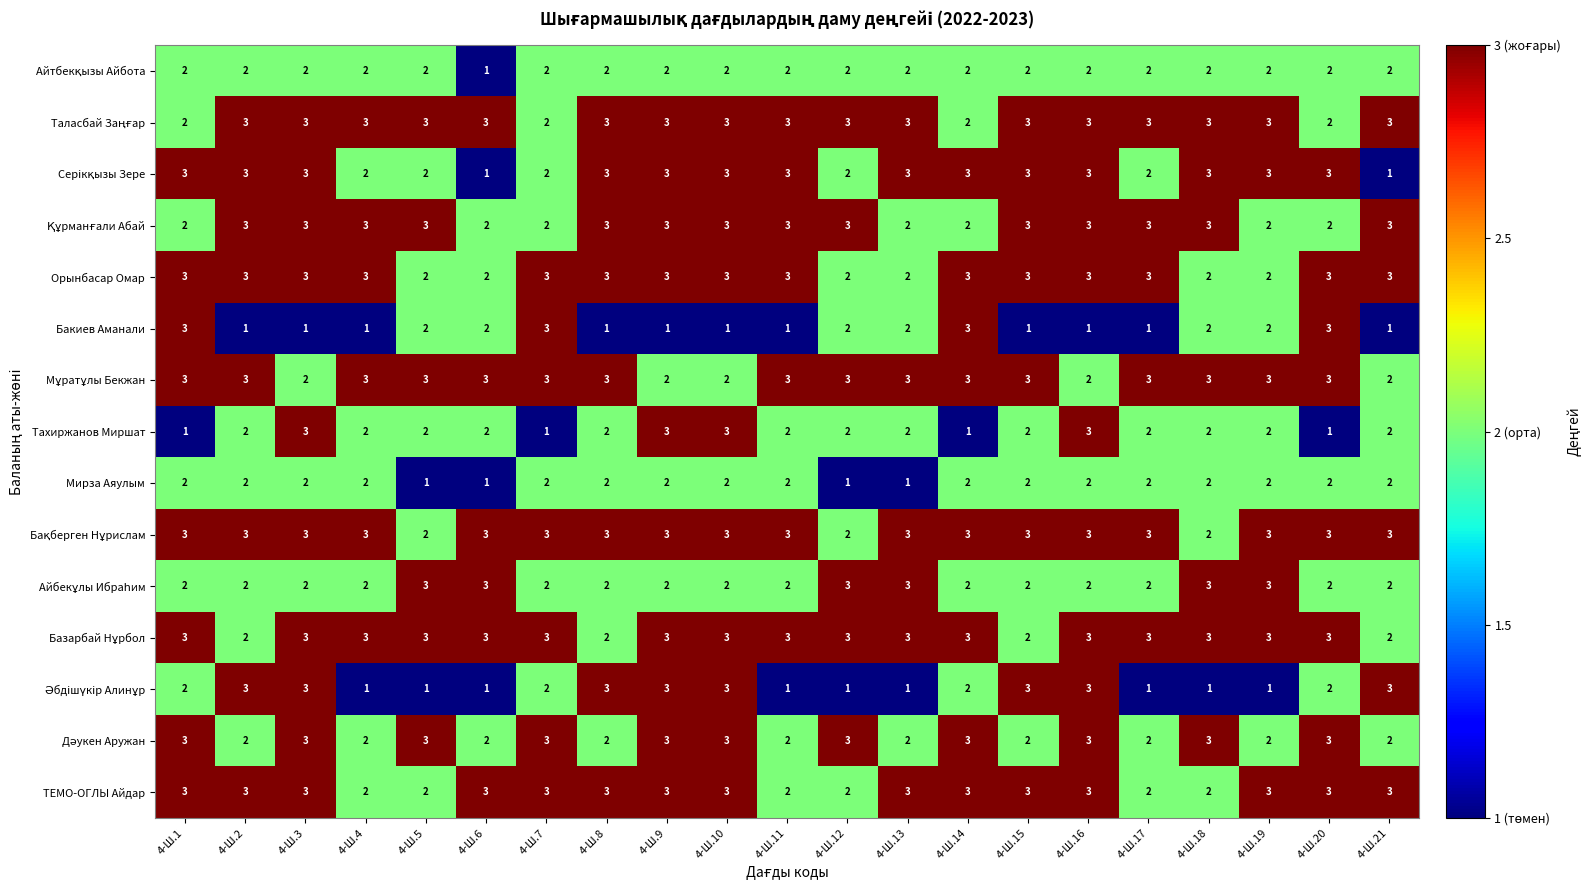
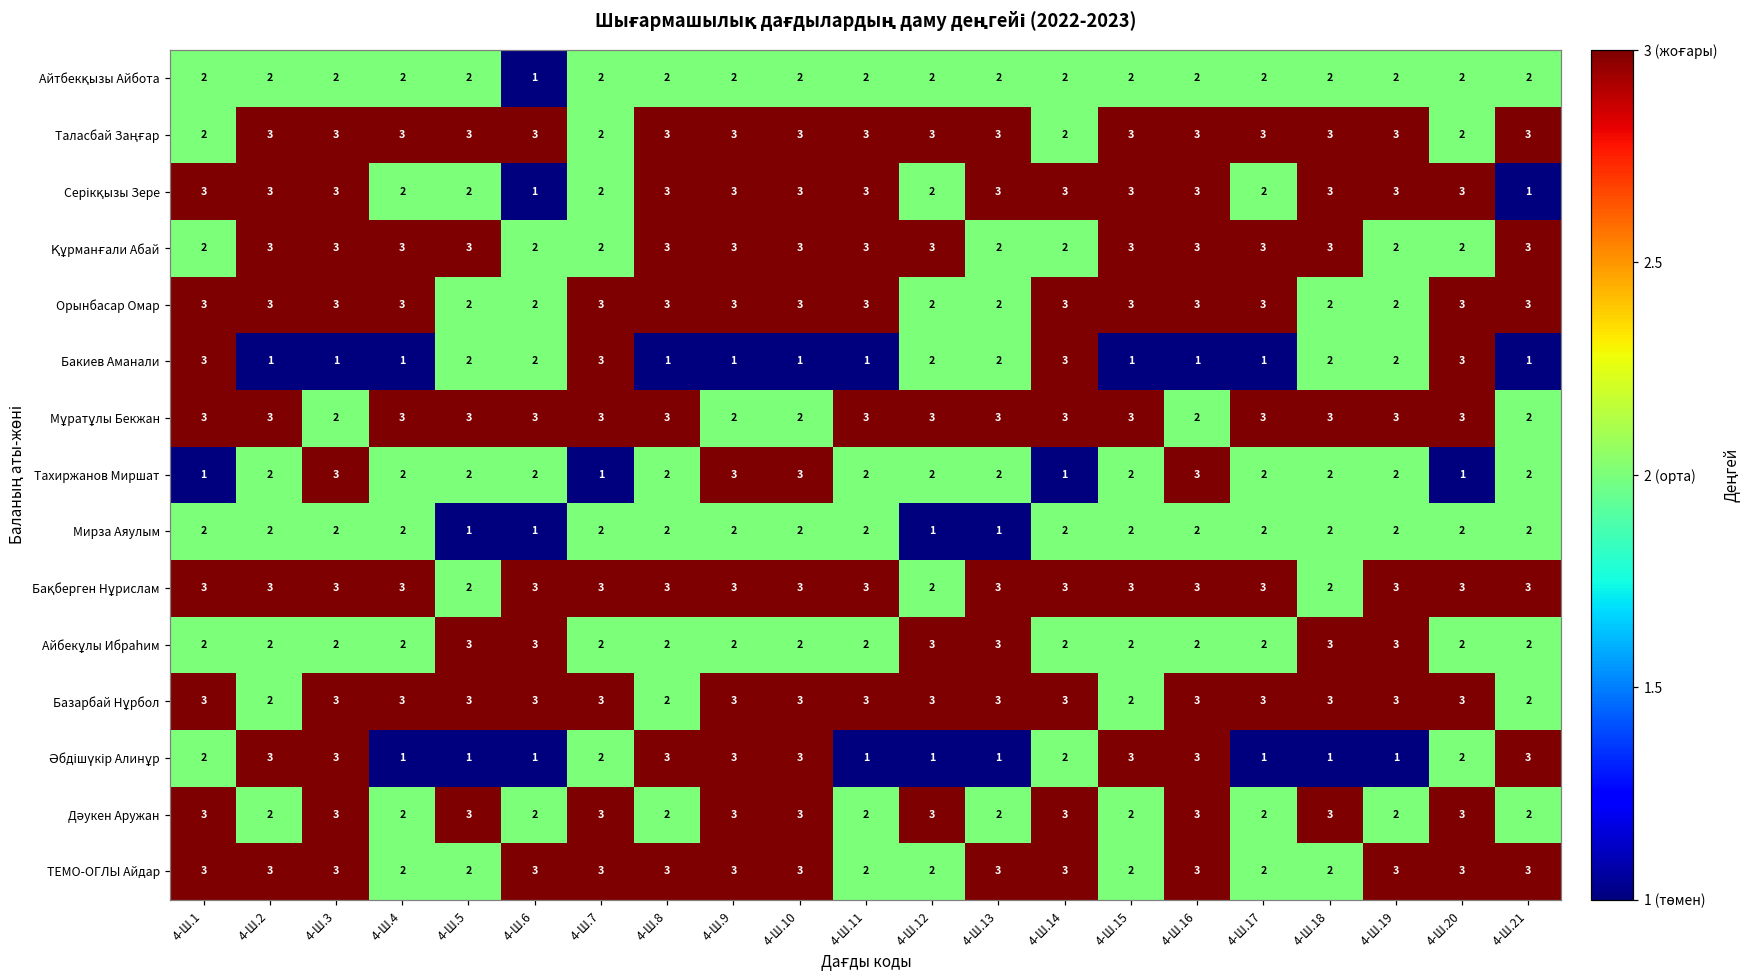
  {
    "ТЕМО-ОГЛЫ Айдар": {
      "4-Ш.1": 3,
      "4-Ш.2": 3,
      "4-Ш.3": 3,
      "4-Ш.4": 2,
      "4-Ш.5": 2,
      "4-Ш.6": 3,
      "4-Ш.7": 3,
      "4-Ш.8": 3,
      "4-Ш.9": 3,
      "4-Ш.10": 3,
      "4-Ш.11": 2,
      "4-Ш.12": 2,
      "4-Ш.13": 3,
      "4-Ш.14": 3,
-     "4-Ш.15": 3,
+     "4-Ш.15": 2,
      "4-Ш.16": 3,
      "4-Ш.17": 2,
      "4-Ш.18": 2,
      "4-Ш.19": 3,
      "4-Ш.20": 3,
      "4-Ш.21": 3
    }
  }
